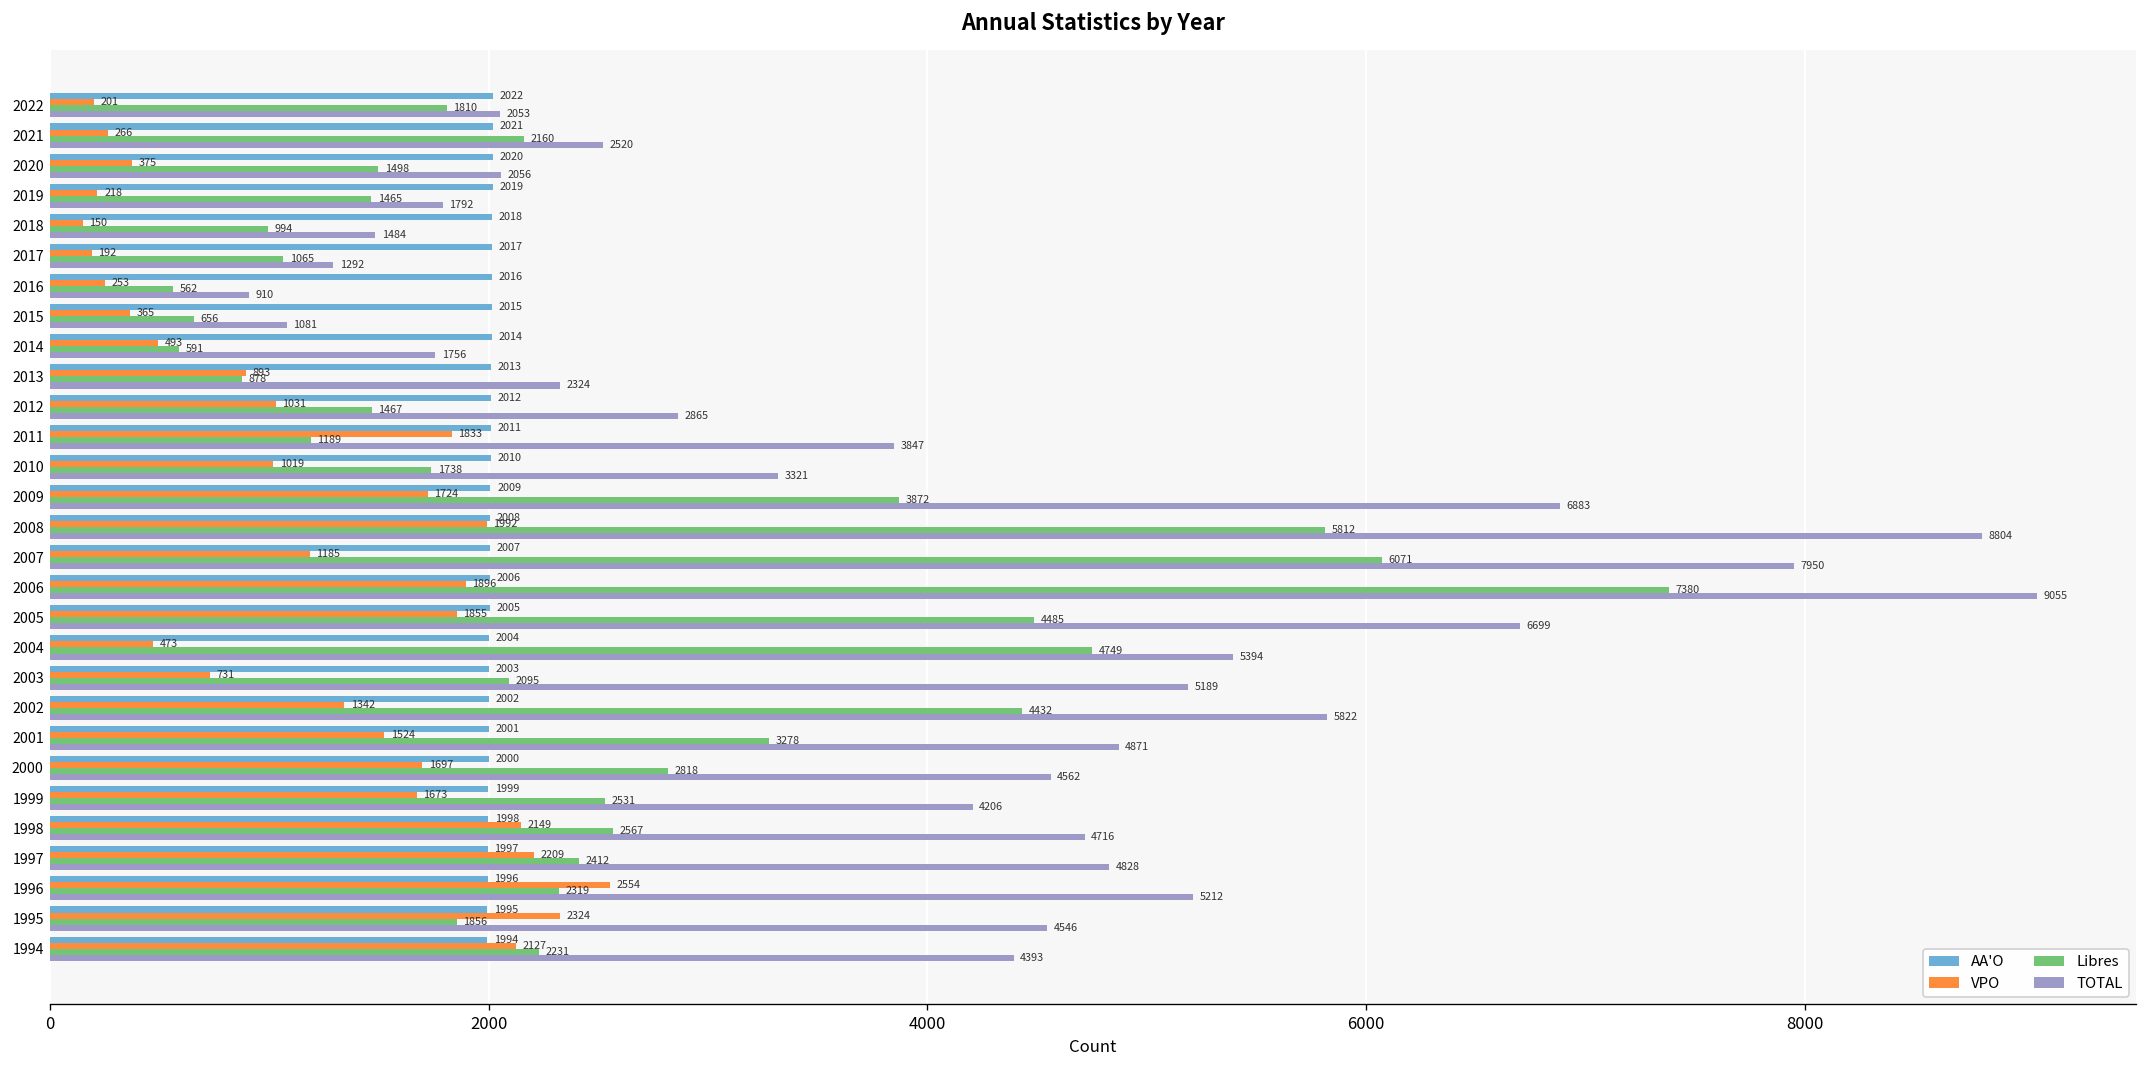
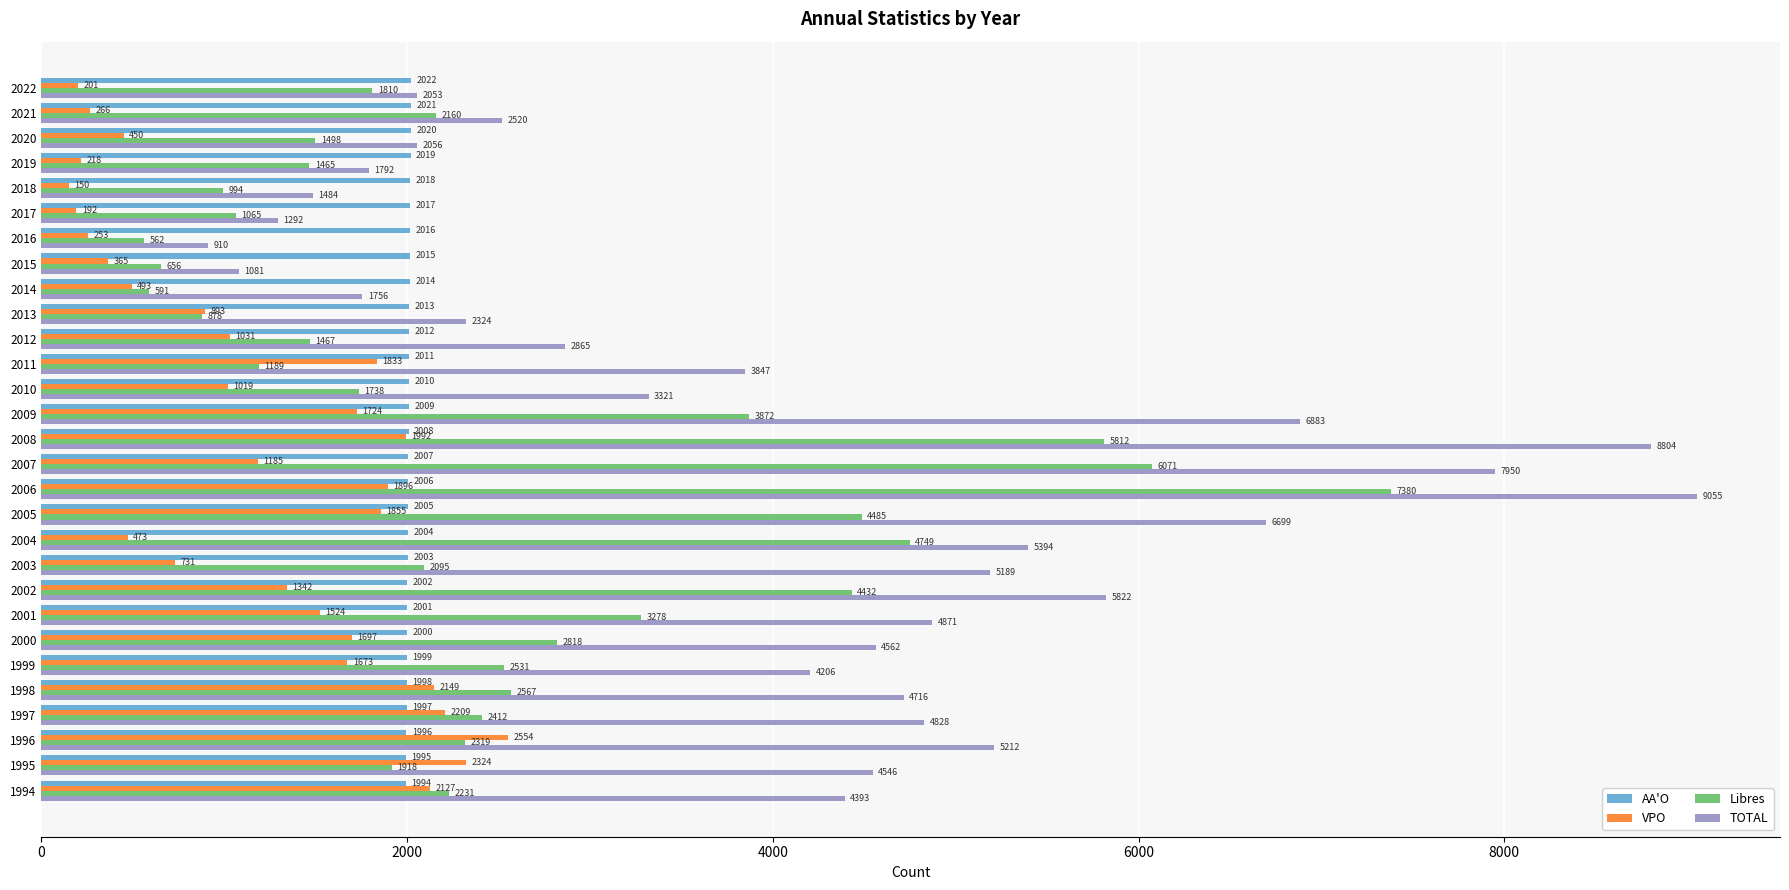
  {
    "VPO": {
      "2022": 201,
      "2021": 266,
-     "2020": 375,
+     "2020": 450,
      "2019": 218,
      "2018": 150,
      "2017": 192,
      "2016": 253,
      "2015": 365,
      "2014": 493,
      "2012": 1031,
      "2011": 1833,
      "2010": 1019,
      "2009": 1724,
      "2007": 1185,
      "2006": 1896,
      "2005": 1855,
      "2004": 473,
      "2003": 731,
      "2002": 1342,
      "2001": 1524,
      "2000": 1697,
      "1999": 1673,
      "1998": 2149,
      "1997": 2209,
      "1996": 2554,
      "1995": 2324,
      "1994": 2127
    },
    "Libres": {
      "2022": 1810,
      "2021": 2160,
      "2020": 1498,
      "2019": 1465,
      "2018": 994,
      "2017": 1065,
      "2016": 562,
      "2015": 656,
      "2014": 591,
      "2012": 1467,
      "2011": 1189,
      "2010": 1738,
      "2009": 3872,
      "2008": 5812,
      "2007": 6071,
      "2006": 7380,
      "2005": 4485,
      "2004": 4749,
      "2003": 2095,
      "2002": 4432,
      "2001": 3278,
      "2000": 2818,
      "1999": 2531,
      "1998": 2567,
      "1997": 2412,
      "1996": 2319,
-     "1995": 1856,
+     "1995": 1918,
      "1994": 2231
    }
  }
